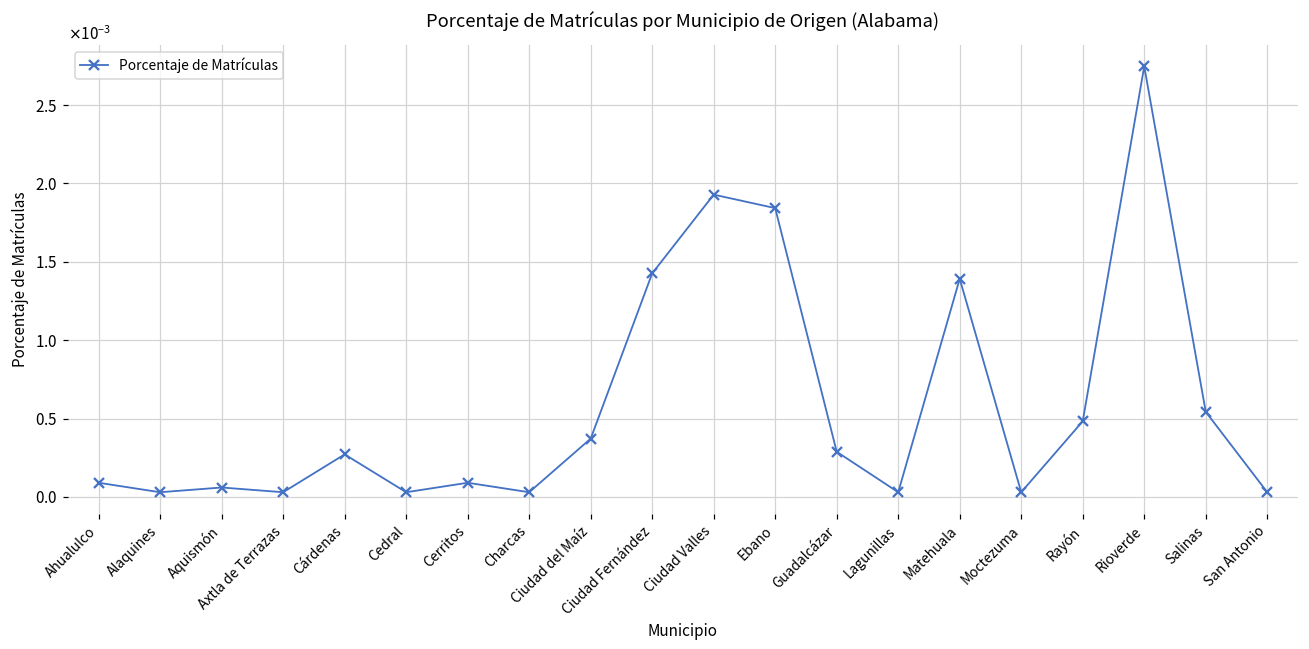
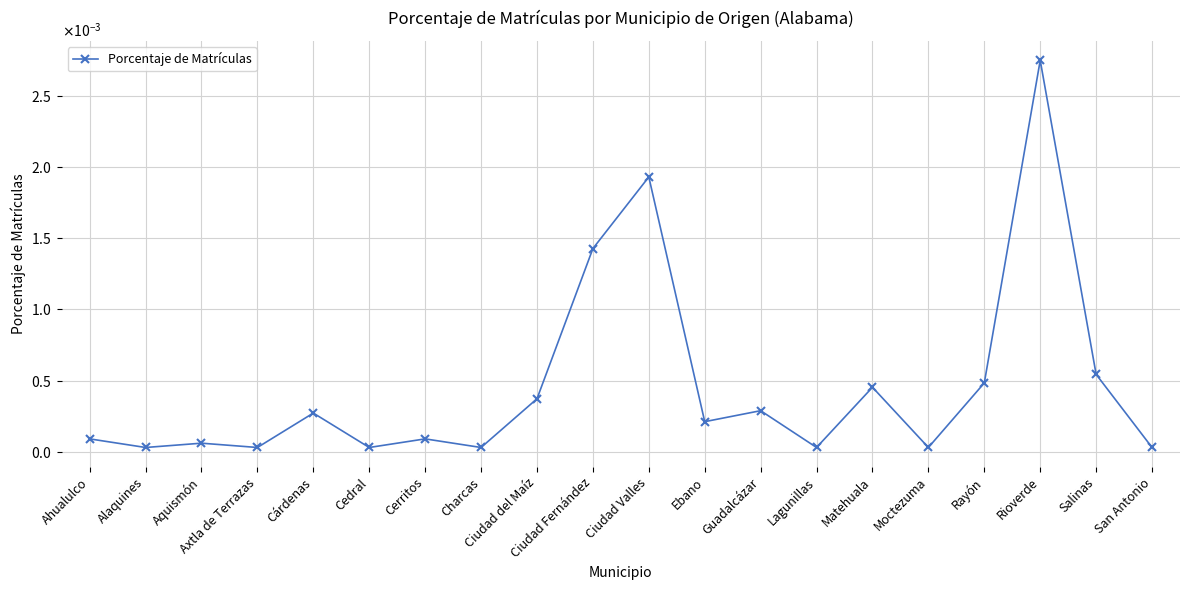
  {
    "Ahualulco": 0.00009,
    "Alaquines": 0.00003,
    "Aquismón": 0.00006,
    "Axtla de Terrazas": 0.00003,
    "Cárdenas": 0.00027,
    "Cedral": 0.00003,
    "Cerritos": 0.00009,
    "Charcas": 0.00003,
    "Ciudad del Maíz": 0.00037,
    "Ciudad Fernández": 0.00143,
    "Ciudad Valles": 0.00193,
-   "Ebano": 0.00184,
+   "Ebano": 0.00021,
    "Guadalcázar": 0.00029,
    "Lagunillas": 0.00003,
-   "Matehuala": 0.00139,
+   "Matehuala": 0.00045,
    "Moctezuma": 0.00003,
    "Rayón": 0.00048,
    "Rioverde": 0.00275,
    "Salinas": 0.00054,
    "San Antonio": 0.00003
  }
